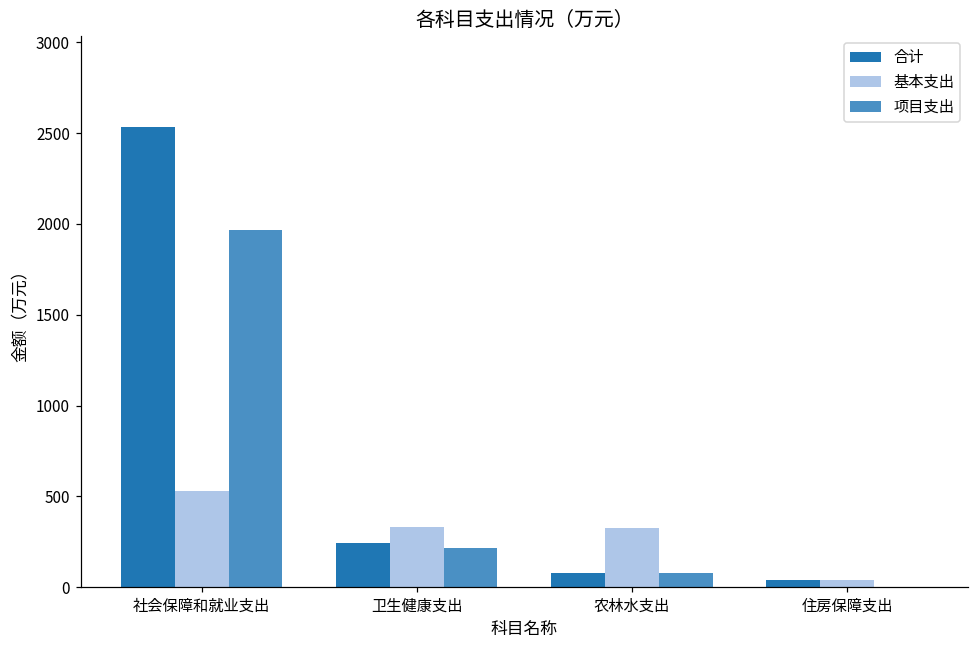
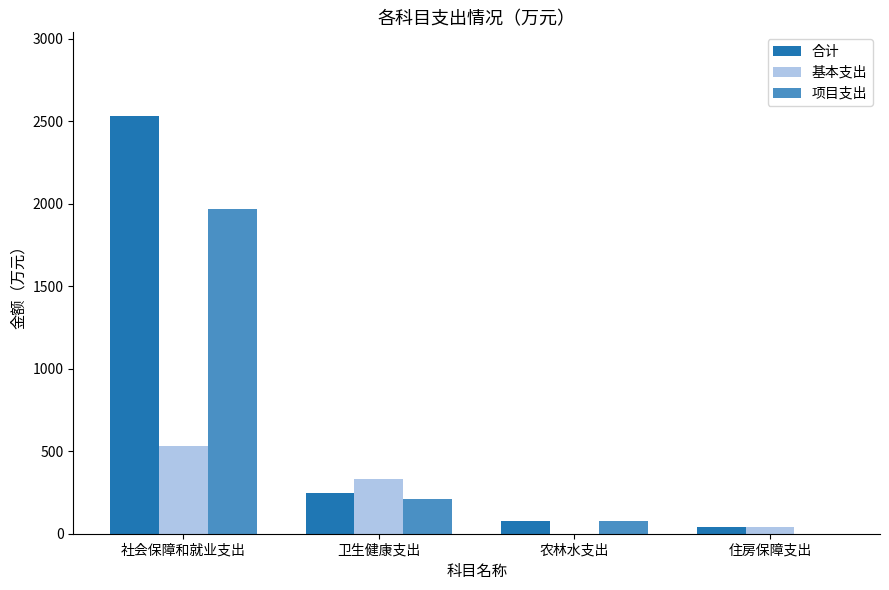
  {
    "基本支出": {
      "社会保障和就业支出": 530,
      "卫生健康支出": 330,
-     "农林水支出": 320,
+     "农林水支出": 0,
      "住房保障支出": 40
    }
  }
